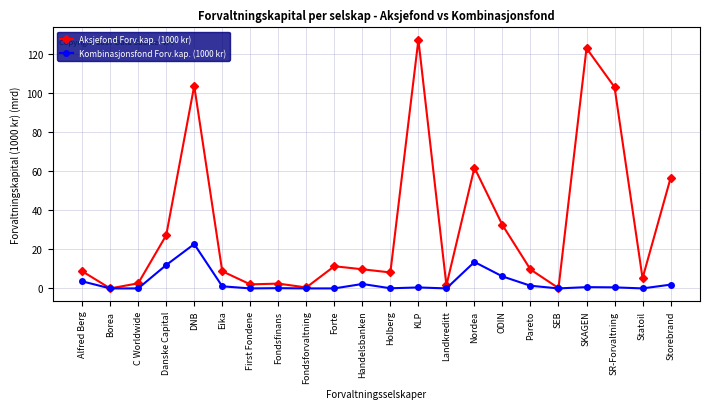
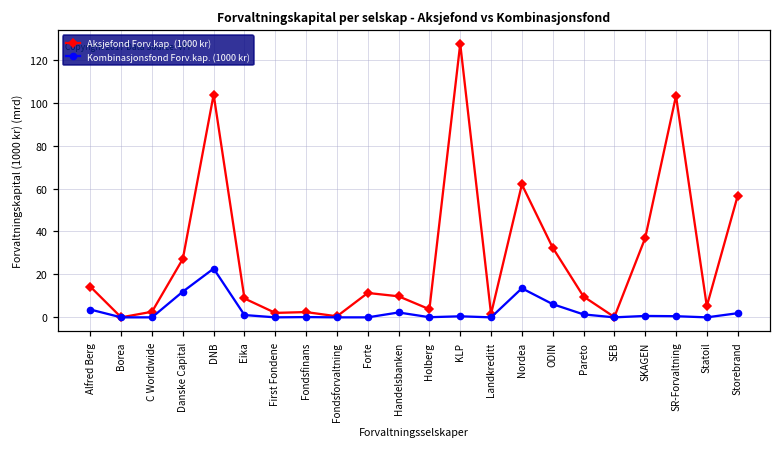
  {
    "Aksjefond Forv.kap. (1000 kr)": {
-     "Alfred Berg": 9,
+     "Alfred Berg": 14,
      "C Worldwide": 3,
      "Danske Capital": 27,
      "DNB": 104,
      "Eika": 9,
      "First Fondene": 2,
      "Fondsfinans": 2,
      "Forte": 11,
      "Handelsbanken": 10,
-     "Holberg": 8,
+     "Holberg": 4,
      "KLP": 127,
      "Landkreditt": 2,
      "Nordea": 62,
      "ODIN": 32,
      "Pareto": 10,
-     "SKAGEN": 123,
+     "SKAGEN": 37,
      "SR-Forvaltning": 103,
      "Statoil": 5,
      "Storebrand": 57
    },
    "Kombinasjonsfond Forv.kap. (1000 kr)": {
      "Alfred Berg": 4,
      "C Worldwide": 0,
      "Danske Capital": 12,
      "DNB": 23,
      "Eika": 1,
      "First Fondene": 0,
      "Fondsfinans": 0,
      "Forte": 0,
      "Handelsbanken": 2,
      "Holberg": 0,
      "KLP": 0,
      "Landkreditt": 0,
      "Nordea": 14,
      "ODIN": 6,
      "Pareto": 1,
      "SKAGEN": 1,
      "SR-Forvaltning": 1,
      "Statoil": 0,
      "Storebrand": 2
    }
  }
